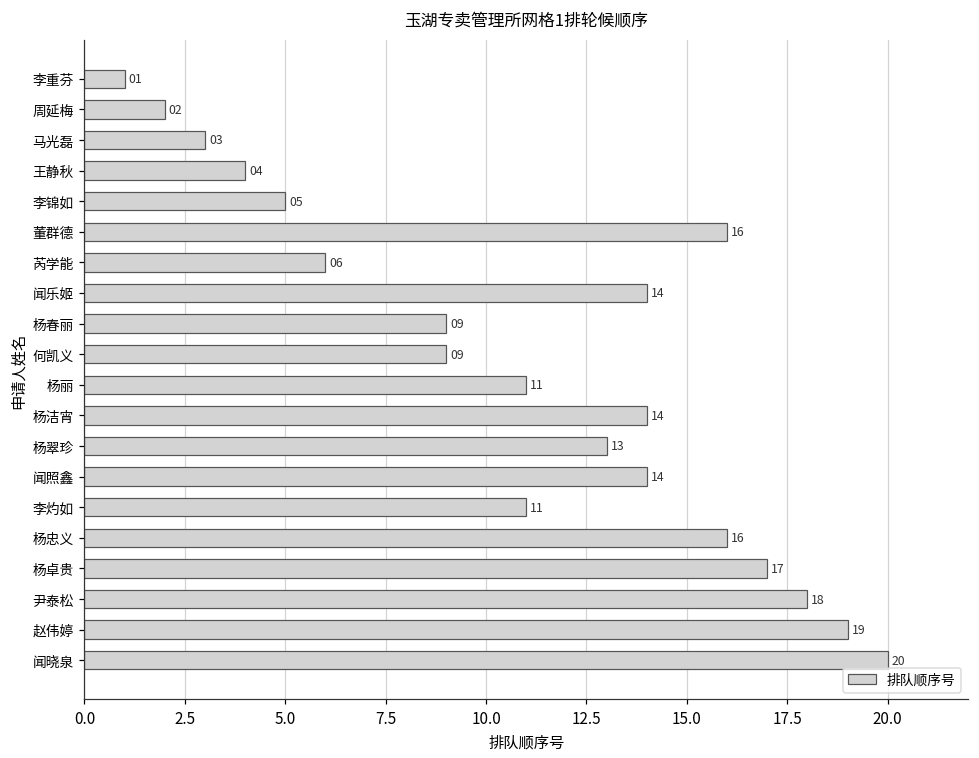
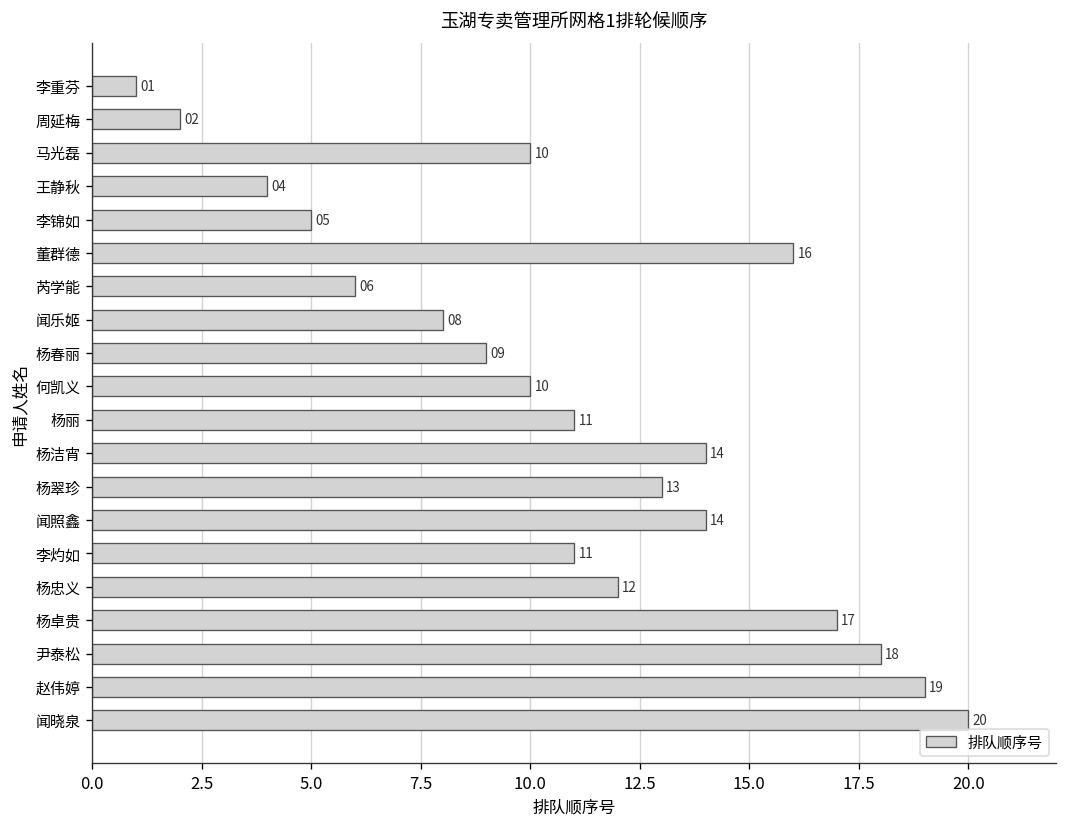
  {
    "李重芬": "01",
    "周延梅": "02",
-   "马光磊": "03",
+   "马光磊": "10",
    "王静秋": "04",
    "李锦如": "05",
    "董群德": "16",
    "芮学能": "06",
-   "闻乐姬": "14",
+   "闻乐姬": "08",
    "杨春丽": "09",
-   "何凯义": "09",
+   "何凯义": "10",
    "杨丽": "11",
    "杨洁宵": "14",
    "杨翠珍": "13",
    "闻照鑫": "14",
    "李灼如": "11",
-   "杨忠义": "16",
+   "杨忠义": "12",
    "杨卓贵": "17",
    "尹泰松": "18",
    "赵伟婷": "19",
    "闻晓泉": "20"
  }
